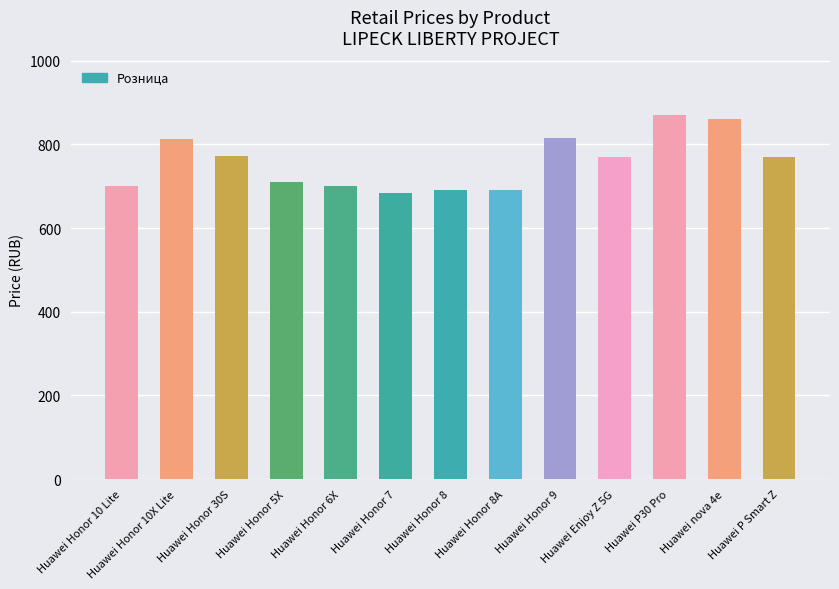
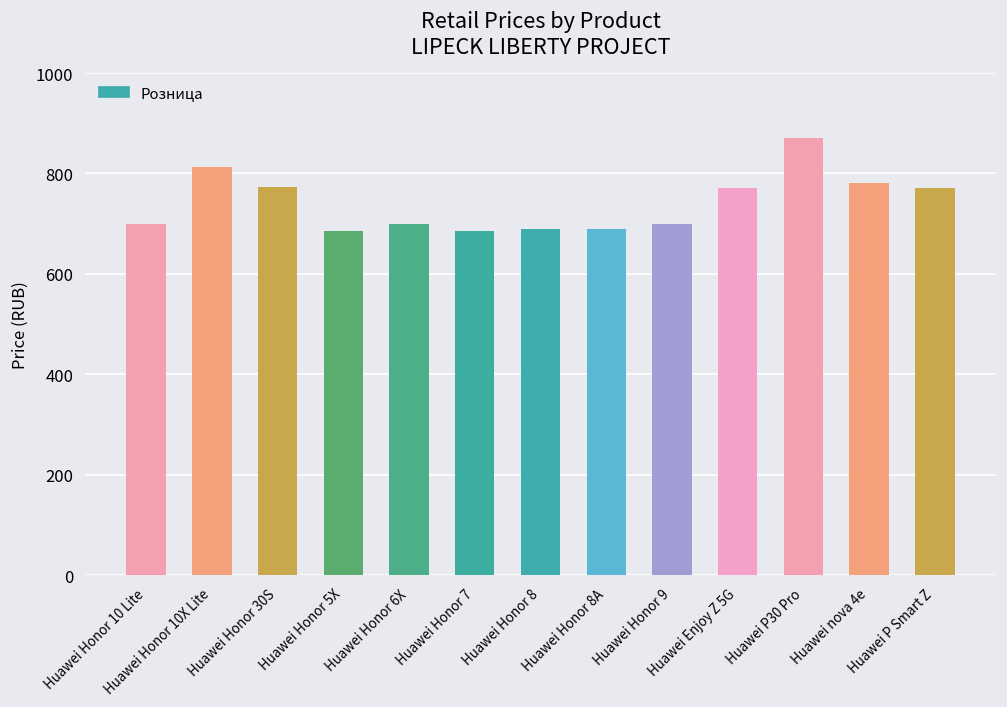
  {
    "Huawei Honor 10 Lite": 700,
    "Huawei Honor 10X Lite": 810,
    "Huawei Honor 30S": 770,
-   "Huawei Honor 5X": 710,
+   "Huawei Honor 5X": 680,
    "Huawei Honor 6X": 700,
    "Huawei Honor 7": 680,
    "Huawei Honor 8": 690,
    "Huawei Honor 8A": 690,
-   "Huawei Honor 9": 820,
+   "Huawei Honor 9": 700,
    "Huawei Enjoy Z 5G": 770,
    "Huawei P30 Pro": 870,
-   "Huawei nova 4e": 860,
+   "Huawei nova 4e": 780,
    "Huawei P Smart Z": 770
  }
